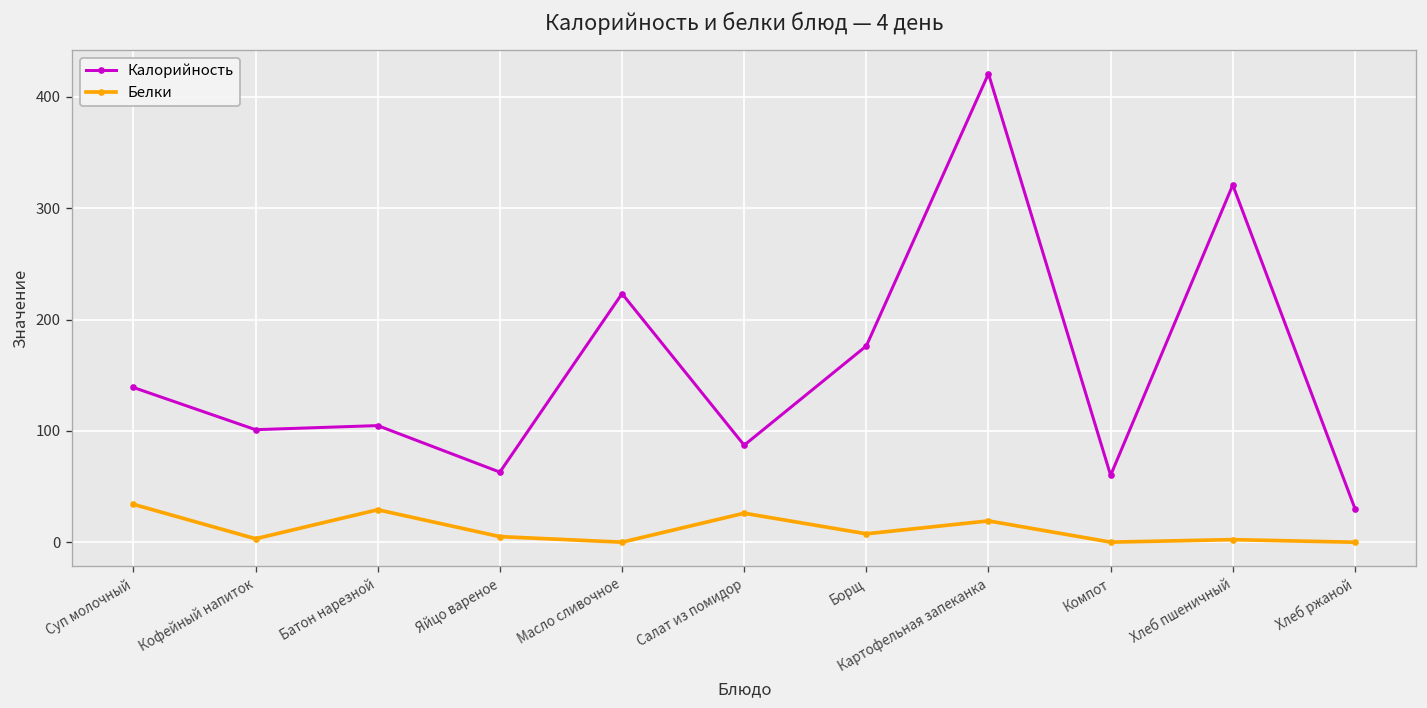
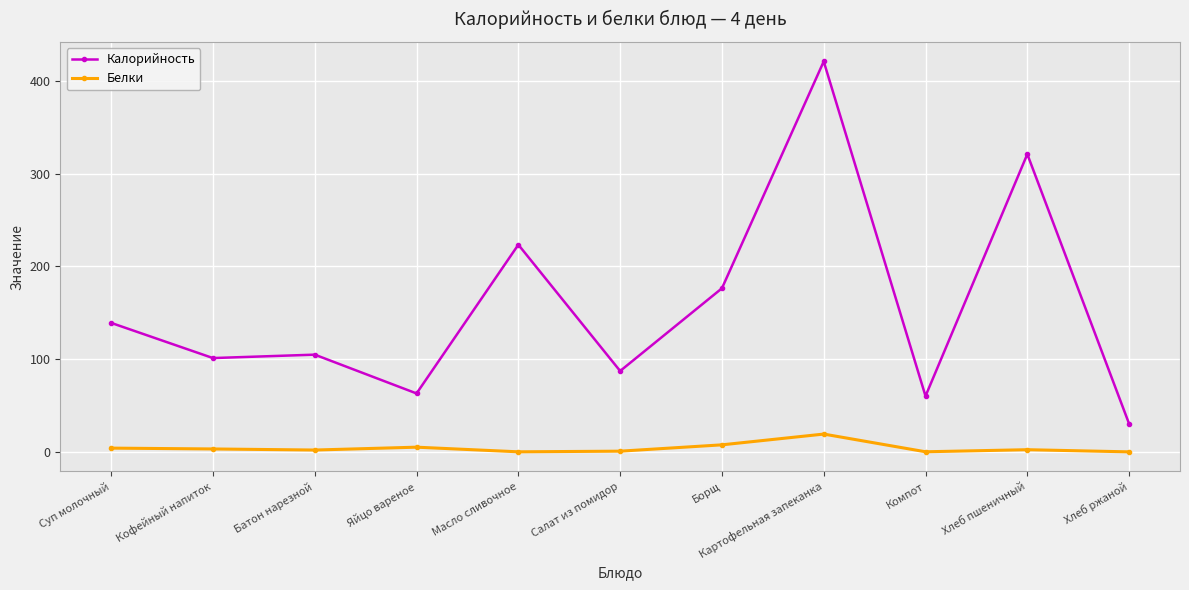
  {
    "Калорийность": {
      "Суп молочный": 140,
      "Кофейный напиток": 100,
      "Батон нарезной": 100,
      "Яйцо вареное": 60,
      "Масло сливочное": 220,
      "Салат из помидор": 90,
      "Борщ": 180,
      "Картофельная запеканка": 420,
      "Компот": 60,
      "Хлеб пшеничный": 320,
      "Хлеб ржаной": 30
    },
    "Белки": {
-     "Суп молочный": 30,
+     "Суп молочный": 0,
      "Кофейный напиток": 0,
-     "Батон нарезной": 30,
+     "Батон нарезной": 0,
      "Яйцо вареное": 10,
      "Масло сливочное": 0,
-     "Салат из помидор": 30,
+     "Салат из помидор": 0,
      "Борщ": 10,
      "Картофельная запеканка": 20,
      "Компот": 0,
      "Хлеб пшеничный": 0,
      "Хлеб ржаной": 0
    }
  }
